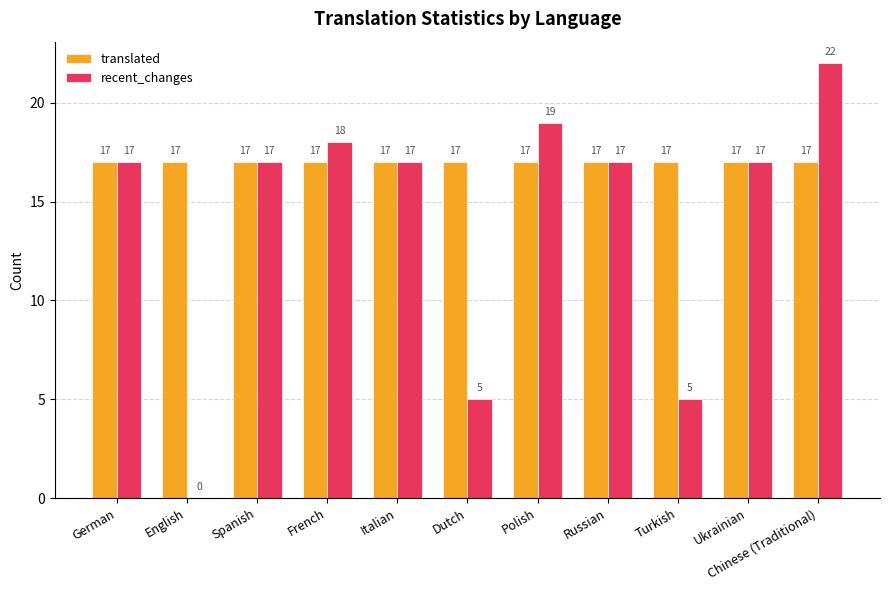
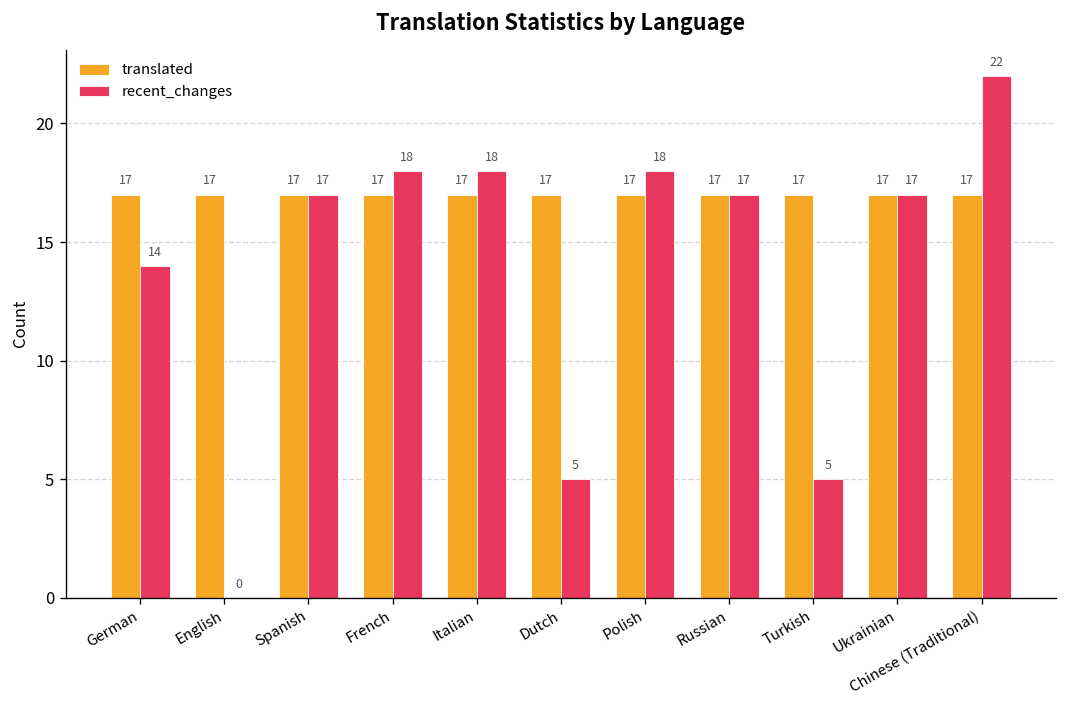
  {
    "translated": {
      "German": 17,
      "English": 17,
      "Spanish": 17,
      "French": 17,
      "Italian": 17,
      "Dutch": 17,
      "Polish": 17,
      "Russian": 17,
      "Turkish": 17,
      "Ukrainian": 17,
      "Chinese (Traditional)": 17
    },
    "recent_changes": {
-     "German": 17,
+     "German": 14,
      "English": 0,
      "Spanish": 17,
      "French": 18,
-     "Italian": 17,
+     "Italian": 18,
      "Dutch": 5,
-     "Polish": 19,
+     "Polish": 18,
      "Russian": 17,
      "Turkish": 5,
      "Ukrainian": 17,
      "Chinese (Traditional)": 22
    }
  }
